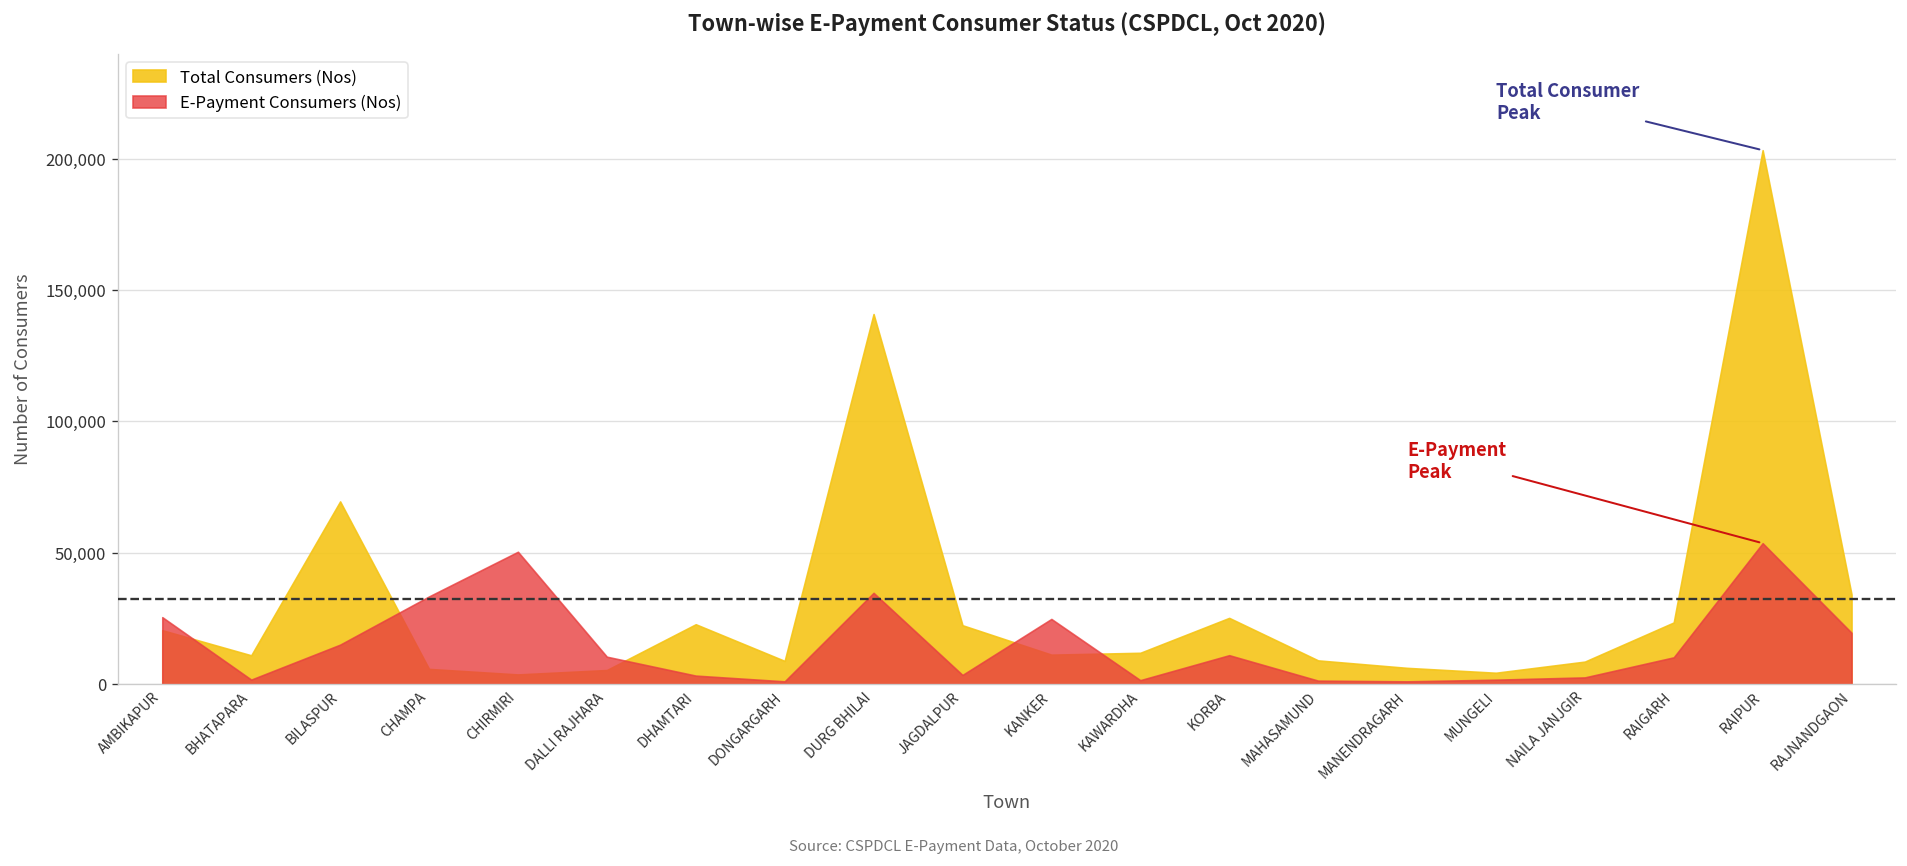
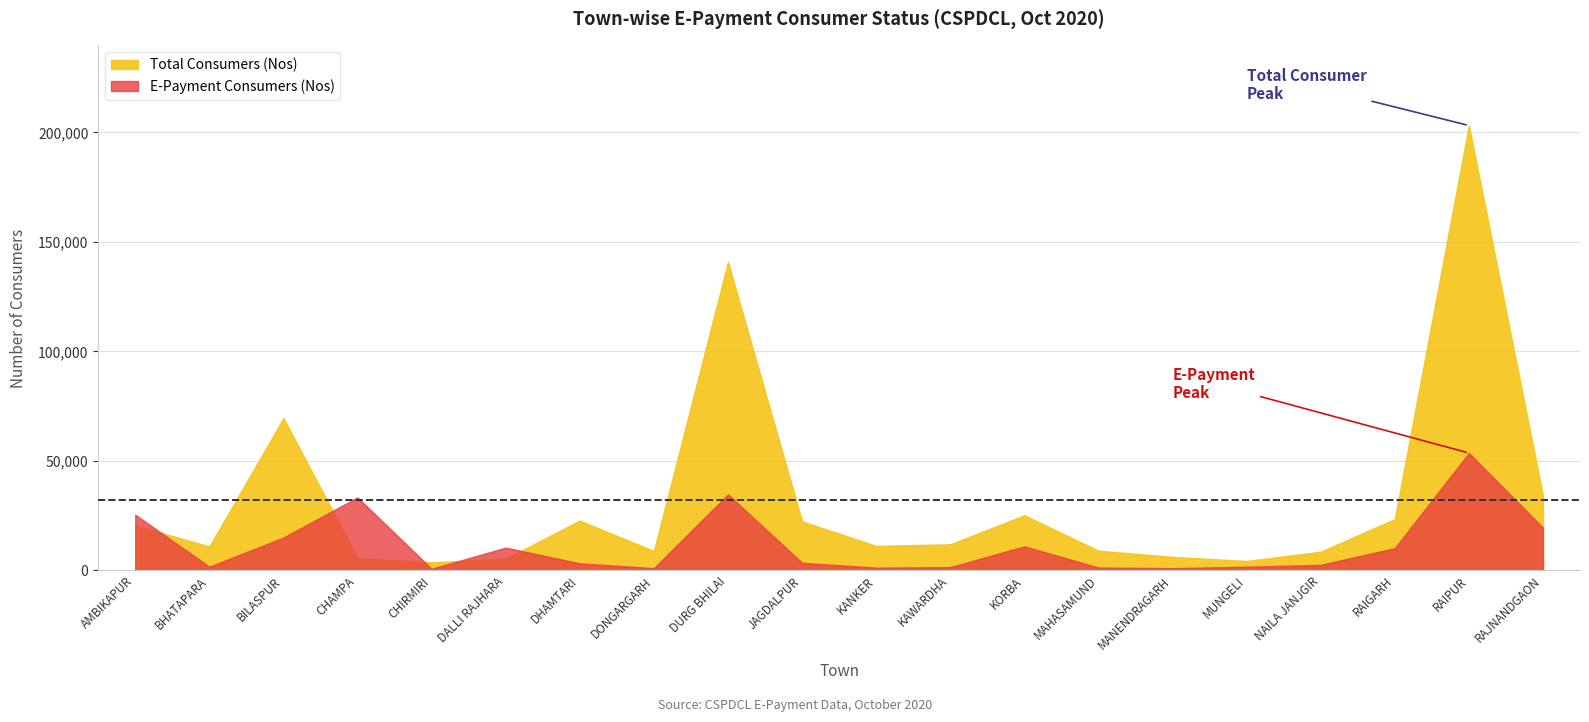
  {
    "Total Consumers (Nos)": {
      "AMBIKAPUR": "21,000",
      "BHATAPARA": "11,000",
      "BILASPUR": "70,000",
      "CHAMPA": "6,000",
      "CHIRMIRI": "4,000",
      "DALLI RAJHARA": "5,000",
      "DHAMTARI": "23,000",
      "DONGARGARH": "9,000",
      "DURG BHILAI": "141,000",
      "JAGDALPUR": "22,000",
      "KANKER": "11,000",
      "KAWARDHA": "12,000",
      "KORBA": "25,000",
      "MAHASAMUND": "9,000",
      "MANENDRAGARH": "6,000",
      "MUNGELI": "4,000",
      "NAILA JANJGIR": "9,000",
      "RAIGARH": "23,000",
      "RAIPUR": "203,000",
      "RAJNANDGAON": "34,000"
    },
    "E-Payment Consumers (Nos)": {
      "AMBIKAPUR": "25,000",
      "BHATAPARA": "2,000",
      "BILASPUR": "15,000",
      "CHAMPA": "33,000",
-     "CHIRMIRI": "50,000",
+     "CHIRMIRI": "1,000",
      "DALLI RAJHARA": "10,000",
      "DHAMTARI": "3,000",
      "DURG BHILAI": "35,000",
      "JAGDALPUR": "4,000",
-     "KANKER": "25,000",
+     "KANKER": "1,000",
      "KAWARDHA": "2,000",
      "KORBA": "11,000",
      "MAHASAMUND": "1,000",
      "MUNGELI": "2,000",
      "NAILA JANJGIR": "3,000",
      "RAIGARH": "10,000",
      "RAIPUR": "54,000",
      "RAJNANDGAON": "20,000"
    }
  }
